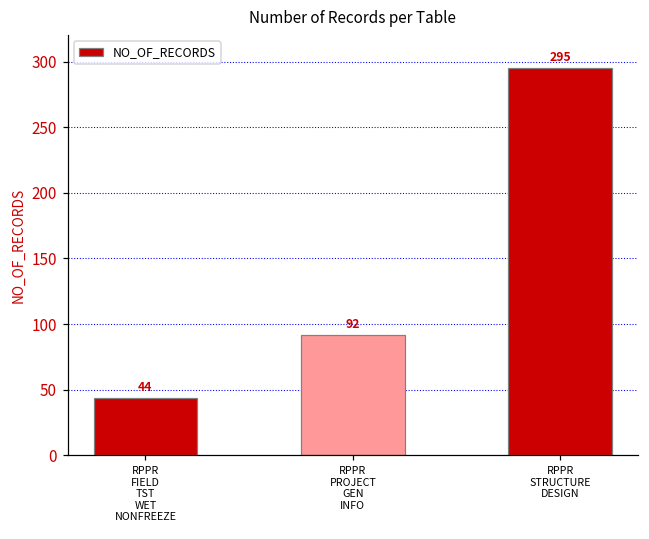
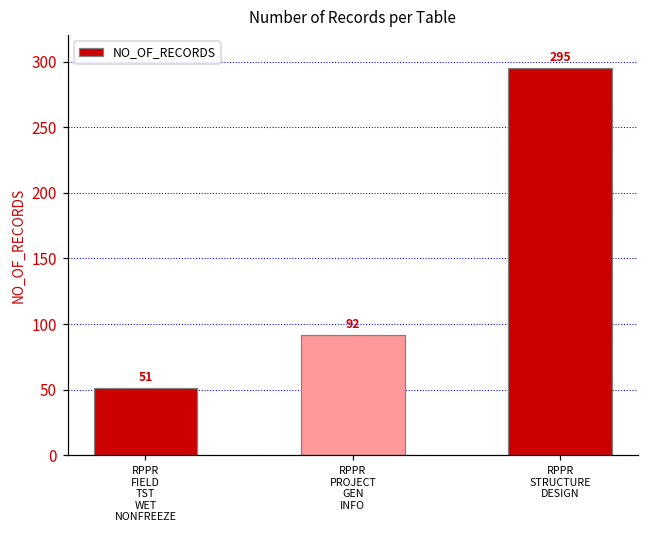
  {
-   "RPPR FIELD TST WET NONFREEZE": 44,
+   "RPPR FIELD TST WET NONFREEZE": 51,
    "RPPR PROJECT GEN INFO": 92,
    "RPPR STRUCTURE DESIGN": 295
  }
